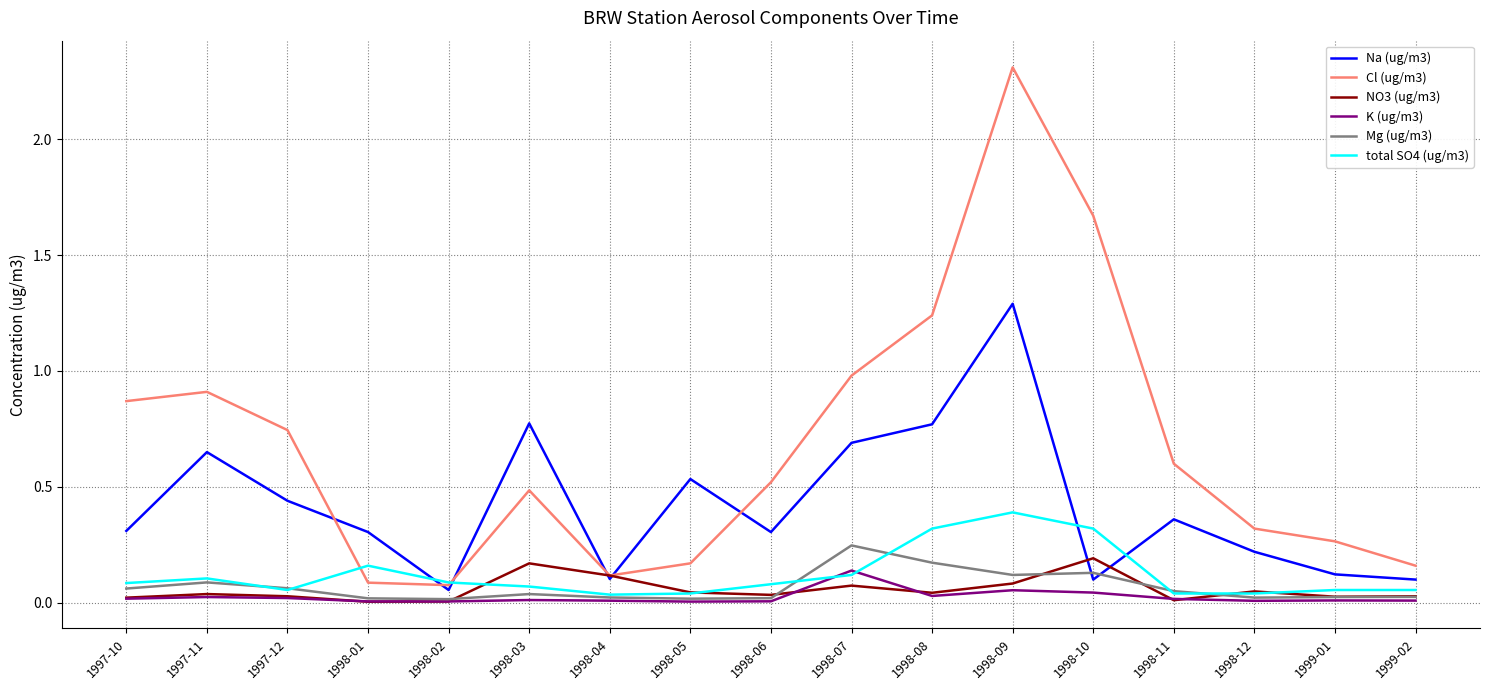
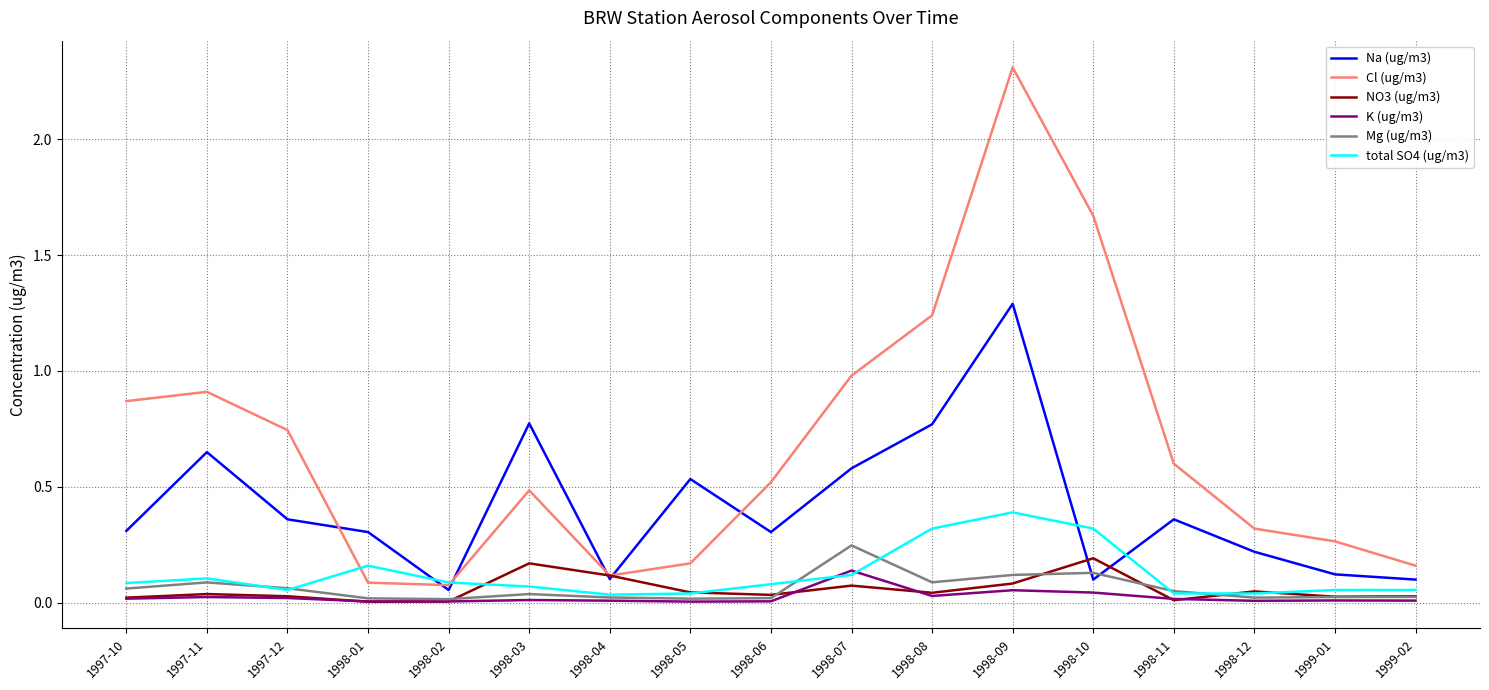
  {
    "Na (ug/m3)": {
      "1997-10": 0.31,
      "1997-11": 0.65,
-     "1997-12": 0.44,
+     "1997-12": 0.36,
      "1998-01": 0.31,
      "1998-02": 0.06,
      "1998-03": 0.77,
      "1998-04": 0.10,
      "1998-05": 0.53,
      "1998-06": 0.31,
-     "1998-07": 0.69,
+     "1998-07": 0.58,
      "1998-08": 0.77,
      "1998-09": 1.29,
      "1998-10": 0.10,
      "1998-11": 0.36,
      "1998-12": 0.22,
      "1999-01": 0.12,
      "1999-02": 0.10
    },
    "Cl (ug/m3)": {
      "1997-10": 0.87,
      "1997-11": 0.91,
      "1997-12": 0.75,
      "1998-01": 0.09,
      "1998-02": 0.08,
      "1998-03": 0.49,
      "1998-05": 0.17,
      "1998-06": 0.52,
      "1998-07": 0.98,
      "1998-08": 1.24,
      "1998-09": 2.31,
      "1998-10": 1.67,
      "1998-11": 0.60,
      "1998-12": 0.32,
      "1999-01": 0.27,
      "1999-02": 0.16
    },
    "NO3 (ug/m3)": {
      "1997-11": 0.04,
      "1998-03": 0.17,
      "1998-06": 0.03,
      "1998-07": 0.07,
      "1998-08": 0.04,
      "1998-09": 0.08,
      "1998-10": 0.19
    },
    "K (ug/m3)": {
      "1997-11": 0.02,
      "1998-03": 0.01,
      "1998-04": 0.01,
      "1998-05": 0.00,
      "1998-06": 0.01,
      "1998-07": 0.14,
      "1998-08": 0.03,
      "1998-09": 0.05,
      "1998-10": 0.04,
      "1998-12": 0.01,
      "1999-01": 0.01,
      "1999-02": 0.01
    },
    "Mg (ug/m3)": {
      "1997-10": 0.06,
      "1997-11": 0.09,
      "1998-01": 0.02,
      "1998-03": 0.04,
      "1998-04": 0.02,
      "1998-05": 0.02,
      "1998-06": 0.02,
      "1998-07": 0.25,
-     "1998-08": 0.17,
+     "1998-08": 0.09,
      "1998-09": 0.12,
      "1998-10": 0.13,
      "1998-12": 0.02
    },
    "total SO4 (ug/m3)": {
      "1997-10": 0.09,
      "1997-11": 0.11,
      "1998-01": 0.16,
      "1998-02": 0.09,
      "1998-03": 0.07,
      "1998-04": 0.04,
      "1998-06": 0.08,
      "1998-07": 0.12,
      "1998-08": 0.32,
      "1998-09": 0.39,
      "1998-10": 0.32,
      "1999-01": 0.06,
      "1999-02": 0.06
    }
  }
